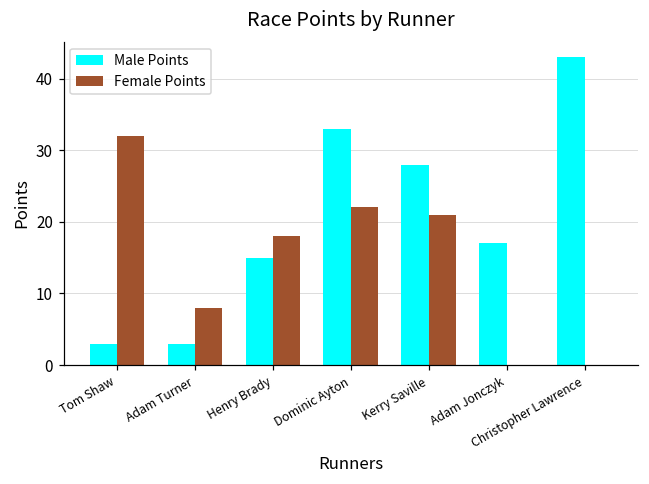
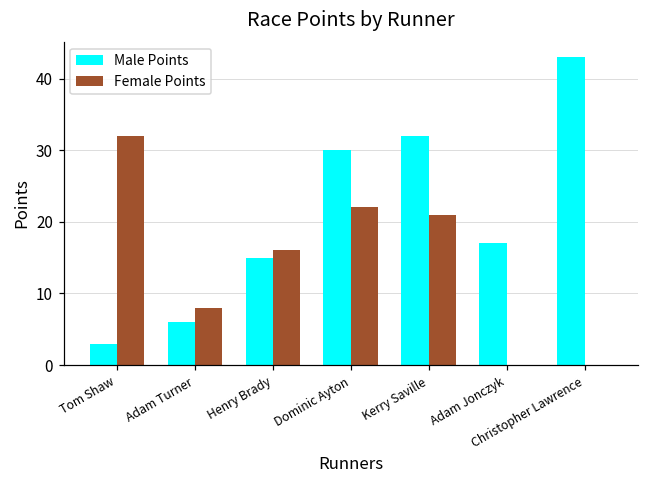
  {
    "Male Points": {
      "Tom Shaw": 3,
-     "Adam Turner": 3,
+     "Adam Turner": 6,
      "Henry Brady": 15,
-     "Dominic Ayton": 33,
-     "Kerry Saville": 28,
+     "Dominic Ayton": 30,
+     "Kerry Saville": 32,
      "Adam Jonczyk": 17,
      "Christopher Lawrence": 43
    },
    "Female Points": {
      "Tom Shaw": 32,
      "Adam Turner": 8,
-     "Henry Brady": 18,
+     "Henry Brady": 16,
      "Dominic Ayton": 22,
      "Kerry Saville": 21,
      "Adam Jonczyk": 0,
      "Christopher Lawrence": 0
    }
  }
